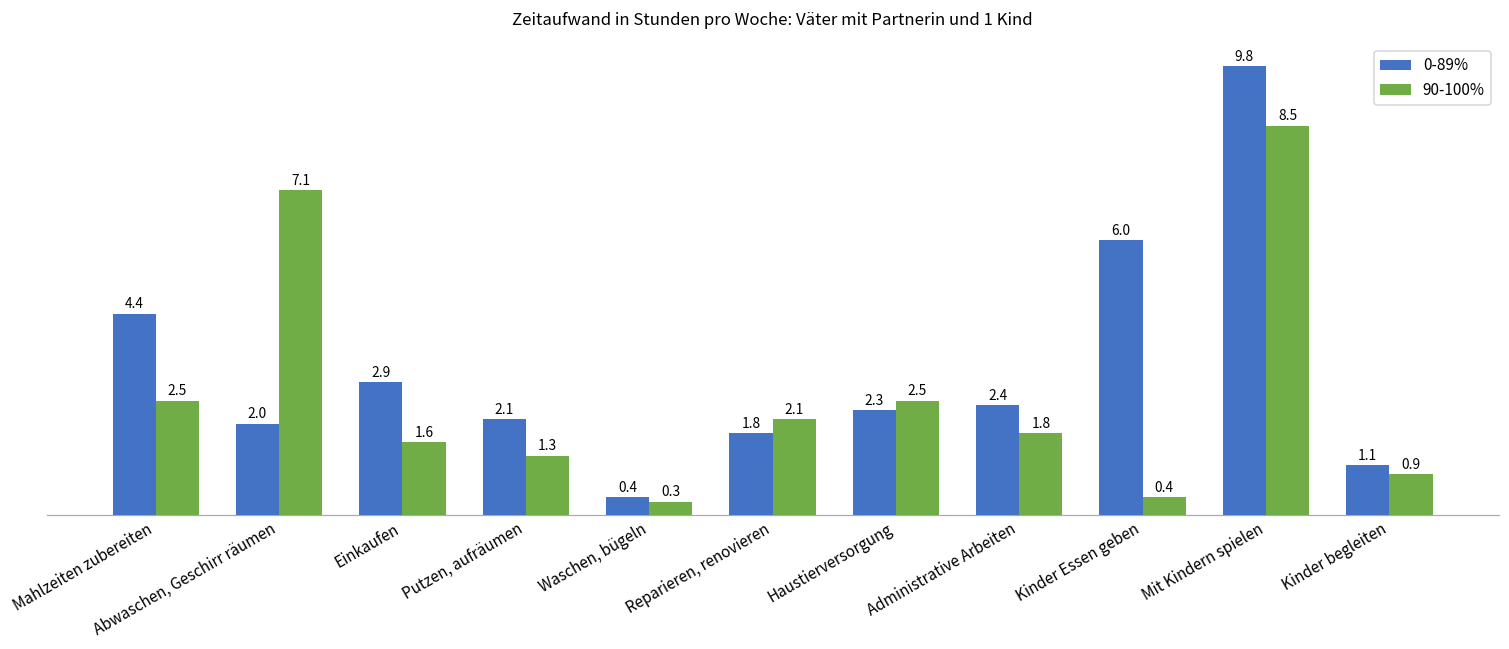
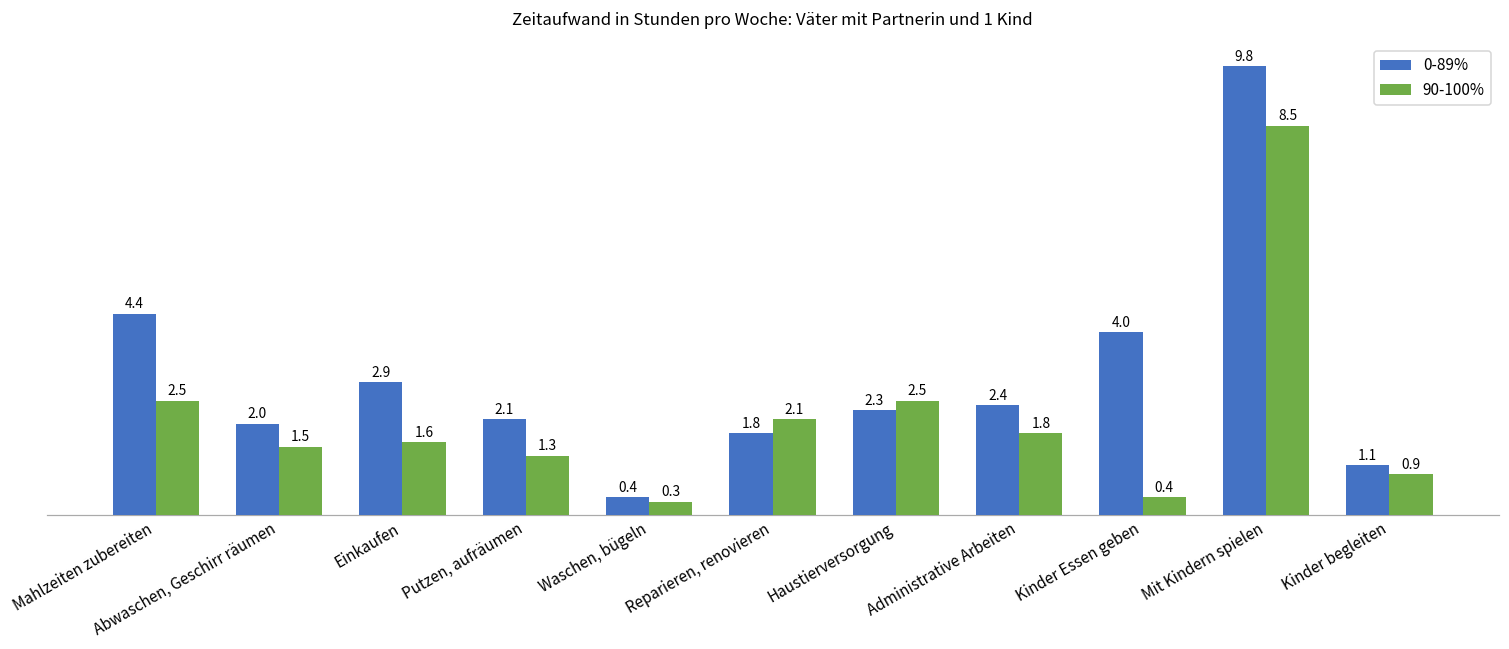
  {
    "0-89%": {
      "Mahlzeiten zubereiten": 4.4,
      "Abwaschen, Geschirr räumen": 2.0,
      "Einkaufen": 2.9,
      "Putzen, aufräumen": 2.1,
      "Waschen, bügeln": 0.4,
      "Reparieren, renovieren": 1.8,
      "Haustierversorgung": 2.3,
      "Administrative Arbeiten": 2.4,
-     "Kinder Essen geben": 6.0,
+     "Kinder Essen geben": 4.0,
      "Mit Kindern spielen": 9.8,
      "Kinder begleiten": 1.1
    },
    "90-100%": {
      "Mahlzeiten zubereiten": 2.5,
-     "Abwaschen, Geschirr räumen": 7.1,
+     "Abwaschen, Geschirr räumen": 1.5,
      "Einkaufen": 1.6,
      "Putzen, aufräumen": 1.3,
      "Waschen, bügeln": 0.3,
      "Reparieren, renovieren": 2.1,
      "Haustierversorgung": 2.5,
      "Administrative Arbeiten": 1.8,
      "Kinder Essen geben": 0.4,
      "Mit Kindern spielen": 8.5,
      "Kinder begleiten": 0.9
    }
  }
